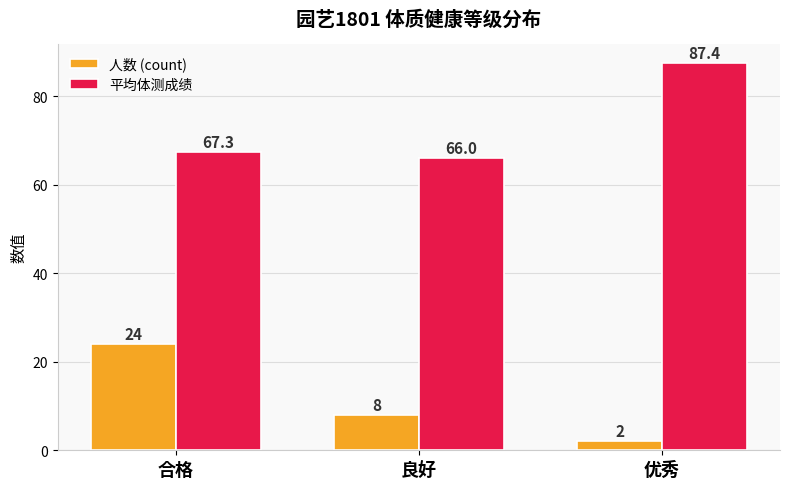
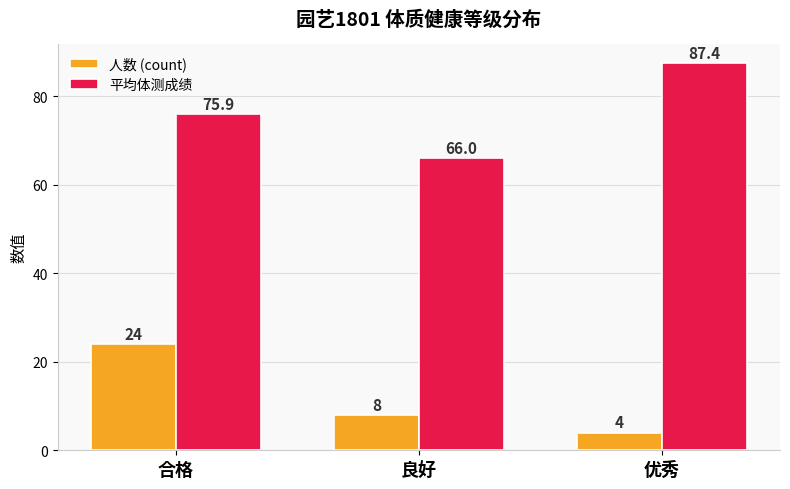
  {
    "人数 (count)": {
      "合格": 24,
      "良好": 8,
-     "优秀": 2
+     "优秀": 4
    },
    "平均体测成绩": {
-     "合格": 67.3,
+     "合格": 75.9,
      "良好": 66.0,
      "优秀": 87.4
    }
  }
